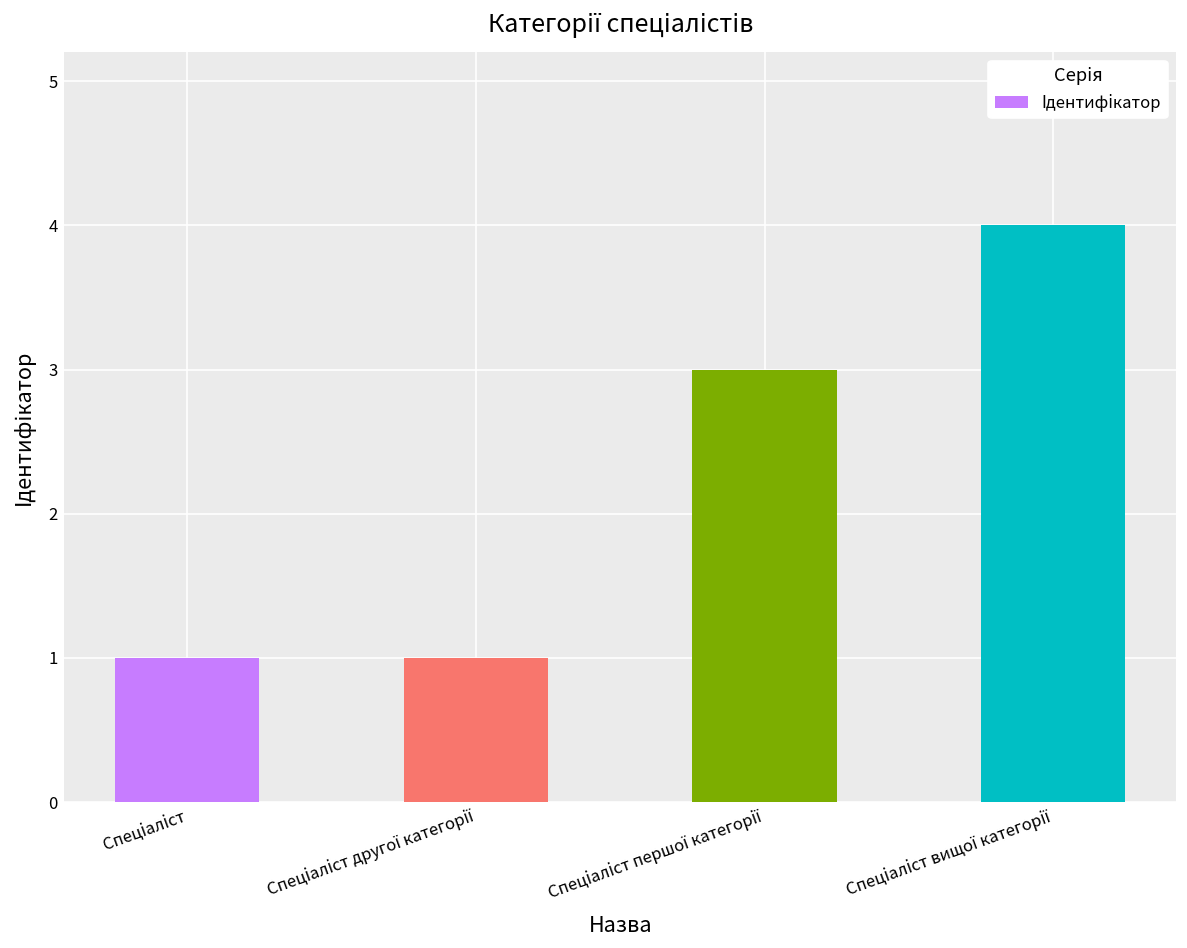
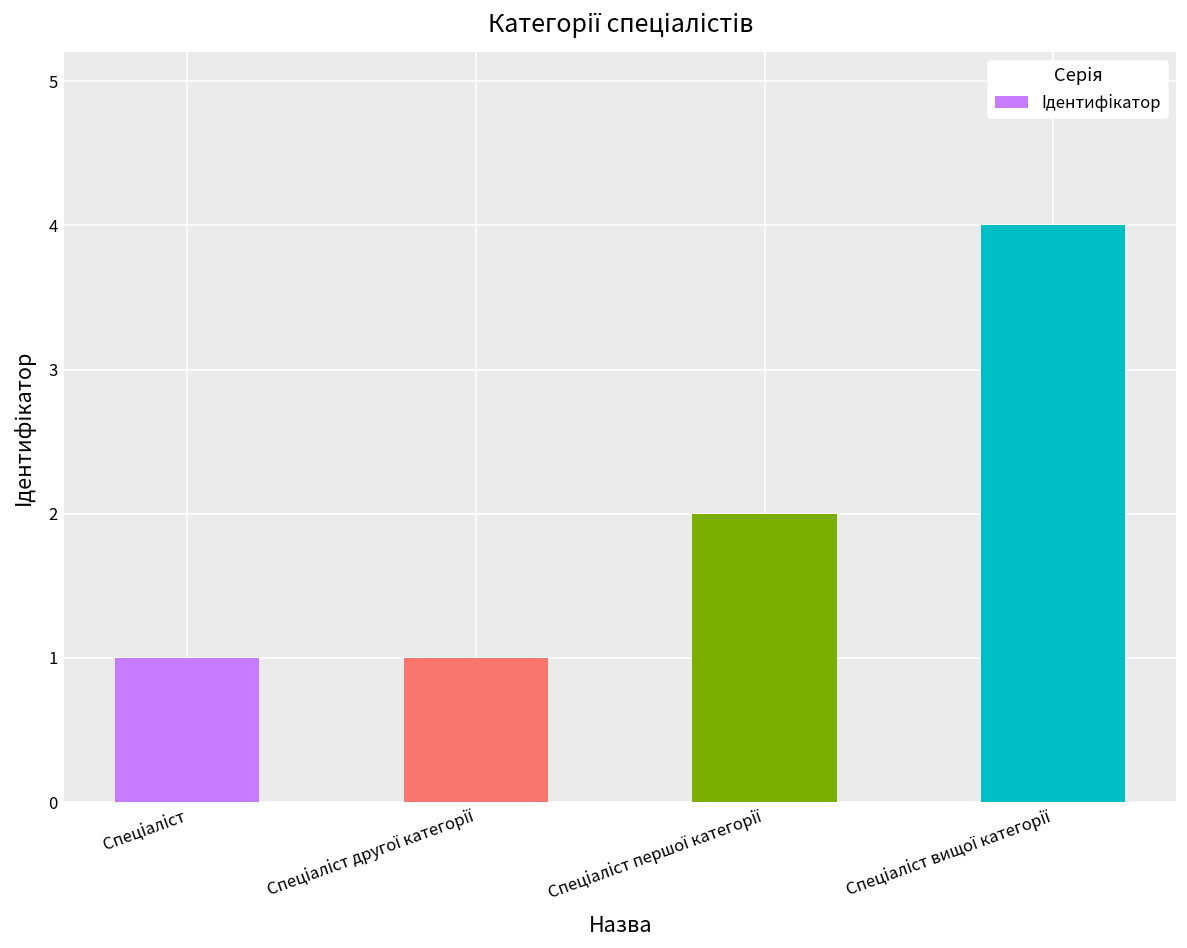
  {
    "Спеціаліст": 1,
    "Спеціаліст другої категорії": 1,
-   "Спеціаліст першої категорії": 3,
+   "Спеціаліст першої категорії": 2,
    "Спеціаліст вищої категорії": 4
  }
